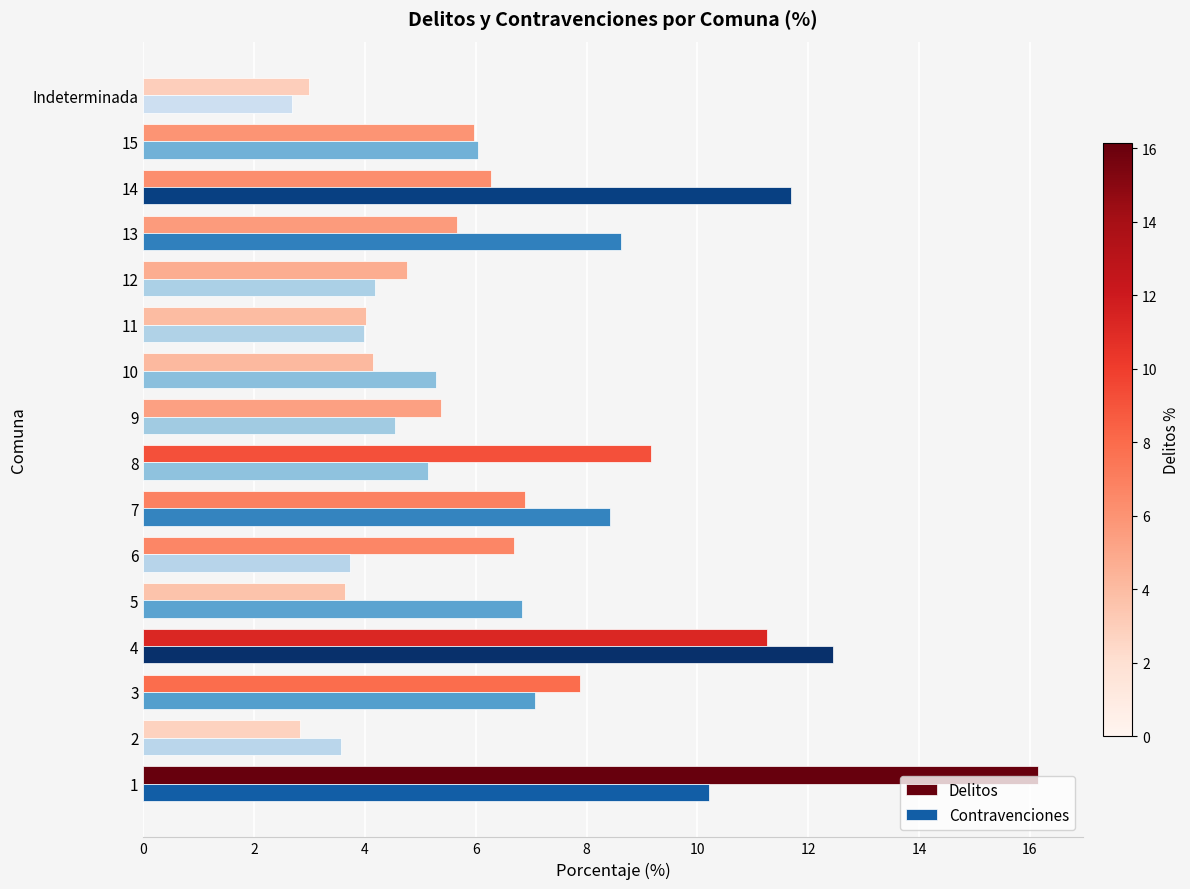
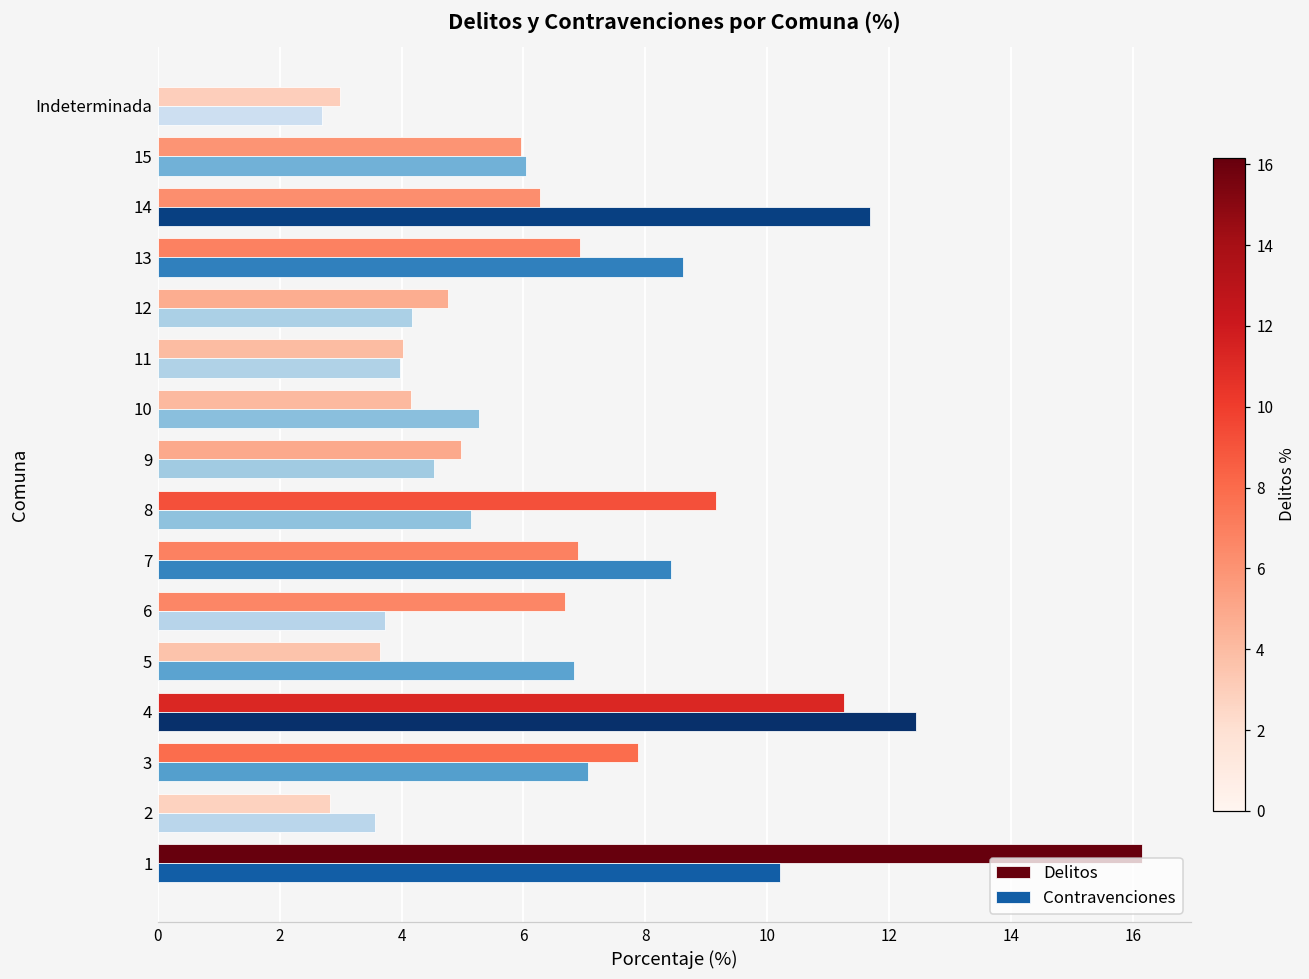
  {
    "Delitos": {
      "Indeterminada": 3.0,
      "15": 6.0,
      "14": 6.3,
-     "13": 5.7,
+     "13": 6.9,
      "12": 4.8,
      "11": 4.0,
      "10": 4.2,
-     "9": 5.4,
+     "9": 5.0,
      "8": 9.2,
      "7": 6.9,
      "6": 6.7,
      "5": 3.6,
      "4": 11.3,
      "3": 7.9,
      "2": 2.8,
      "1": 16.1
    },
    "Contravenciones": {
      "Indeterminada": 2.7,
      "15": 6.0,
      "14": 11.7,
      "13": 8.6,
      "12": 4.2,
      "11": 4.0,
      "10": 5.3,
      "9": 4.5,
      "8": 5.1,
      "7": 8.4,
      "6": 3.7,
      "5": 6.8,
      "4": 12.4,
      "3": 7.1,
      "2": 3.6,
      "1": 10.2
    }
  }
